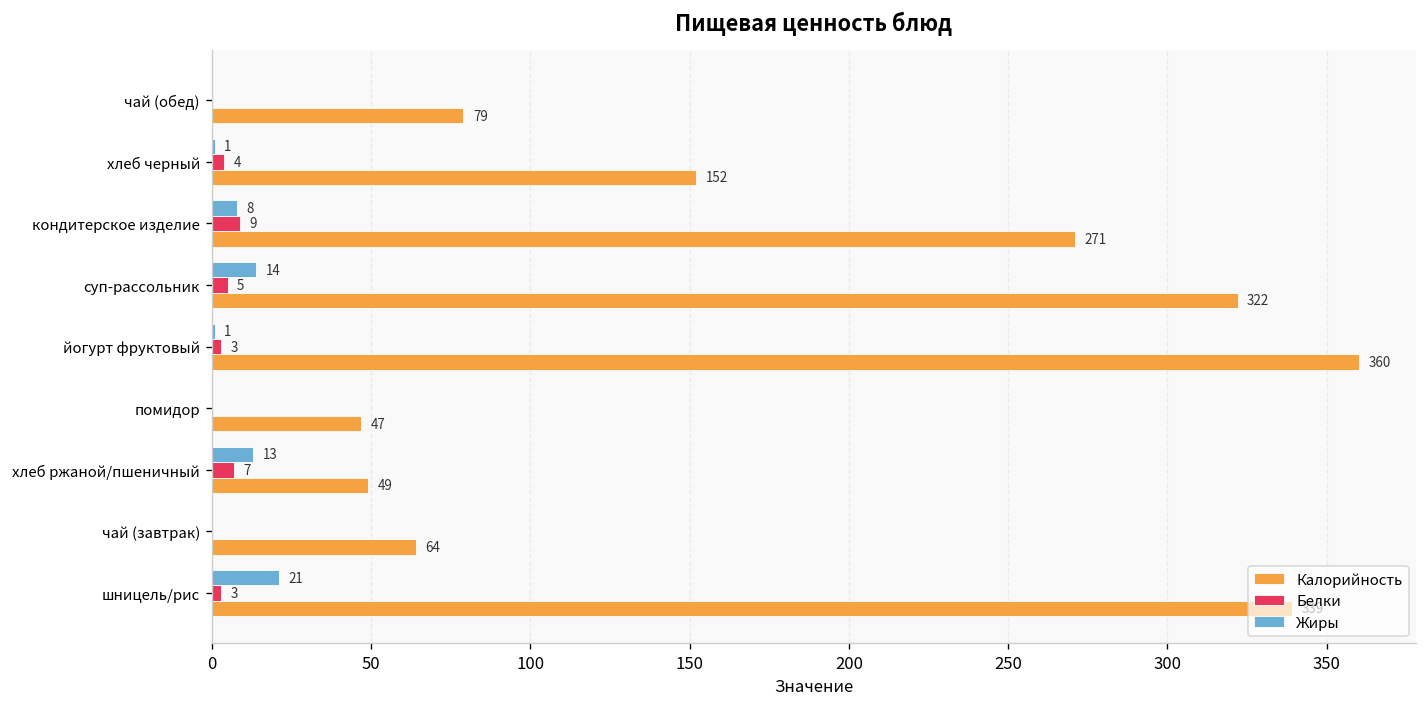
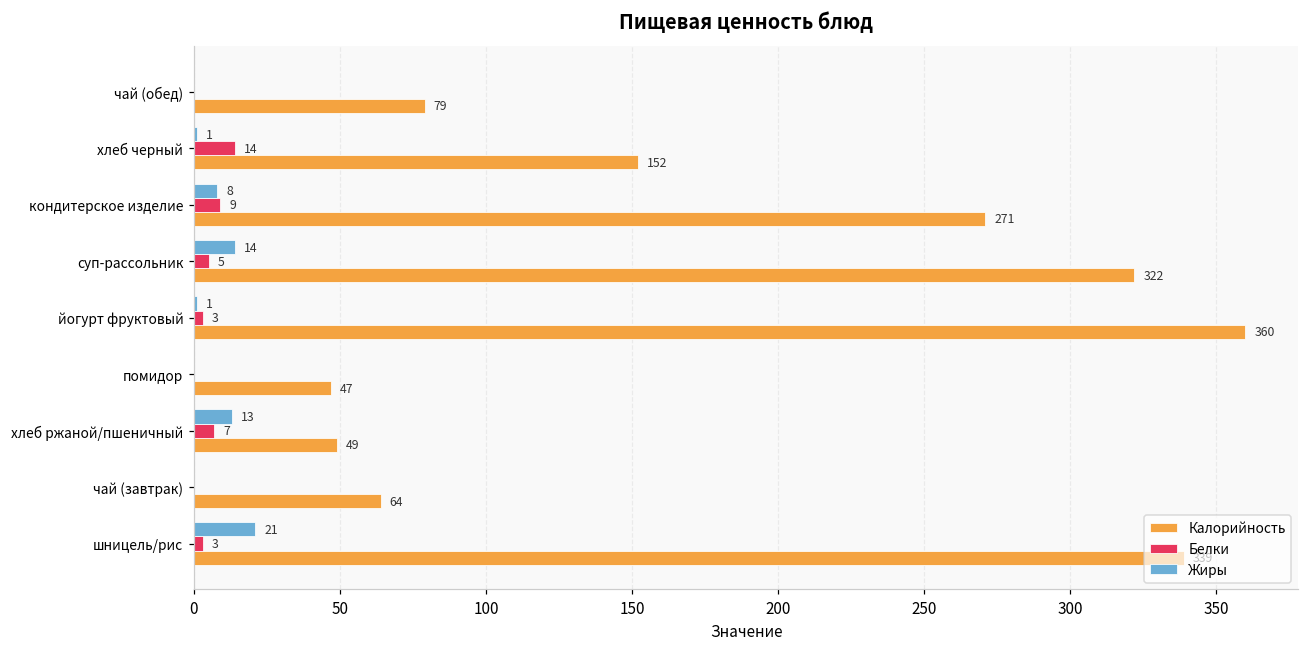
  {
    "Калорийность": {
      "чай (обед)": 79,
      "хлеб черный": 152,
      "кондитерское изделие": 271,
      "суп-рассольник": 322,
      "йогурт фруктовый": 360,
      "помидор": 47,
      "хлеб ржаной/пшеничный": 49,
      "чай (завтрак)": 64
    },
    "Белки": {
-     "хлеб черный": 4,
+     "хлеб черный": 14,
      "кондитерское изделие": 9,
      "суп-рассольник": 5,
      "йогурт фруктовый": 3,
      "хлеб ржаной/пшеничный": 7,
      "шницель/рис": 3
    },
    "Жиры": {
      "хлеб черный": 1,
      "кондитерское изделие": 8,
      "суп-рассольник": 14,
      "йогурт фруктовый": 1,
      "хлеб ржаной/пшеничный": 13,
      "шницель/рис": 21
    }
  }
